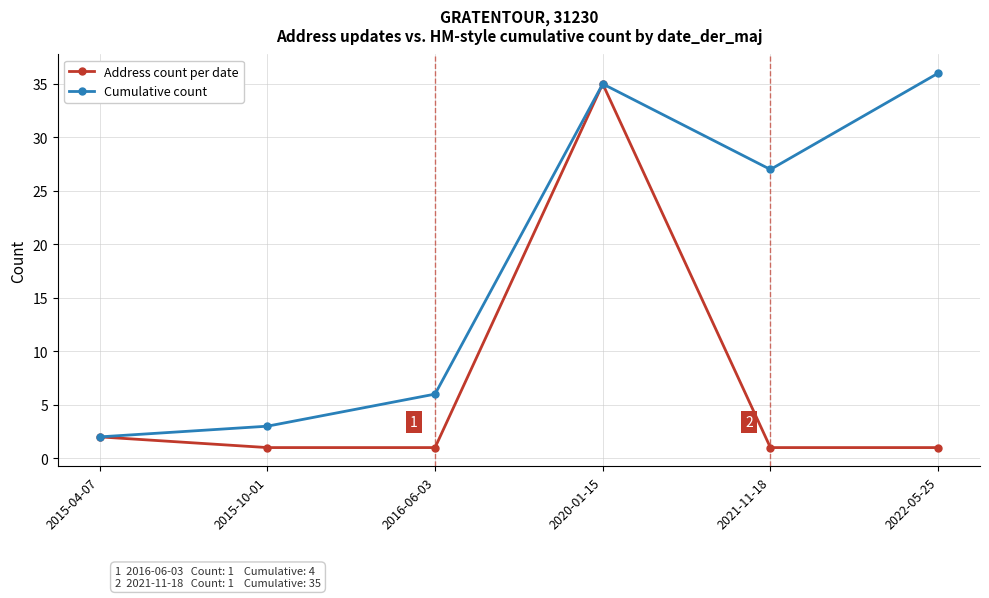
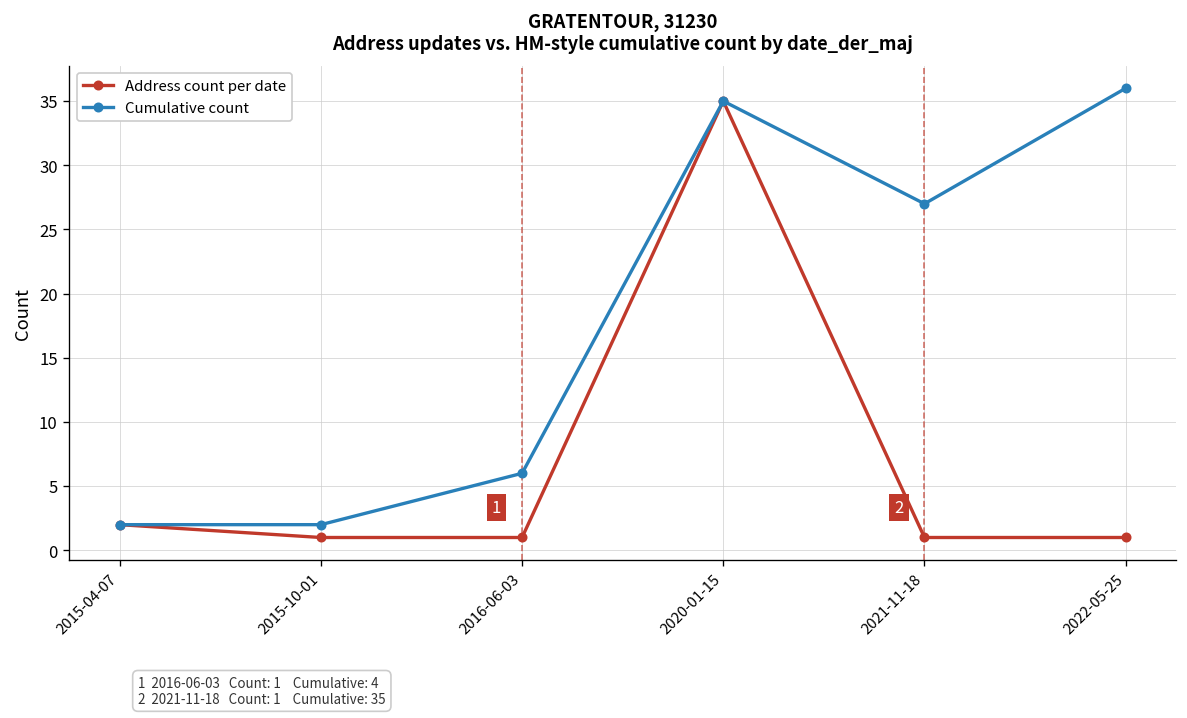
  {
    "Address count per date": {
      "2015-10-01": 1,
      "2021-11-18": 1,
      "2022-05-25": 1
    },
    "Cumulative count": {
-     "2015-10-01": 3,
+     "2015-10-01": 2,
      "2016-06-03": 6,
      "2021-11-18": 27,
      "2022-05-25": 36
    }
  }
